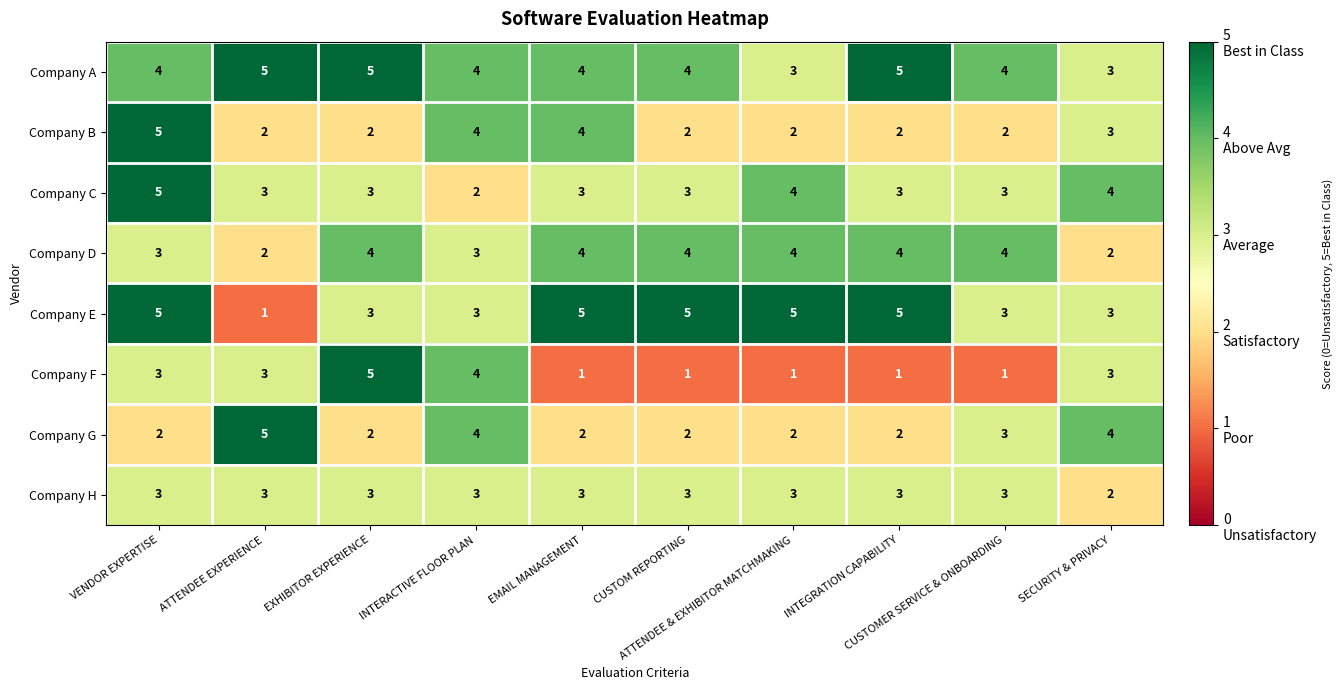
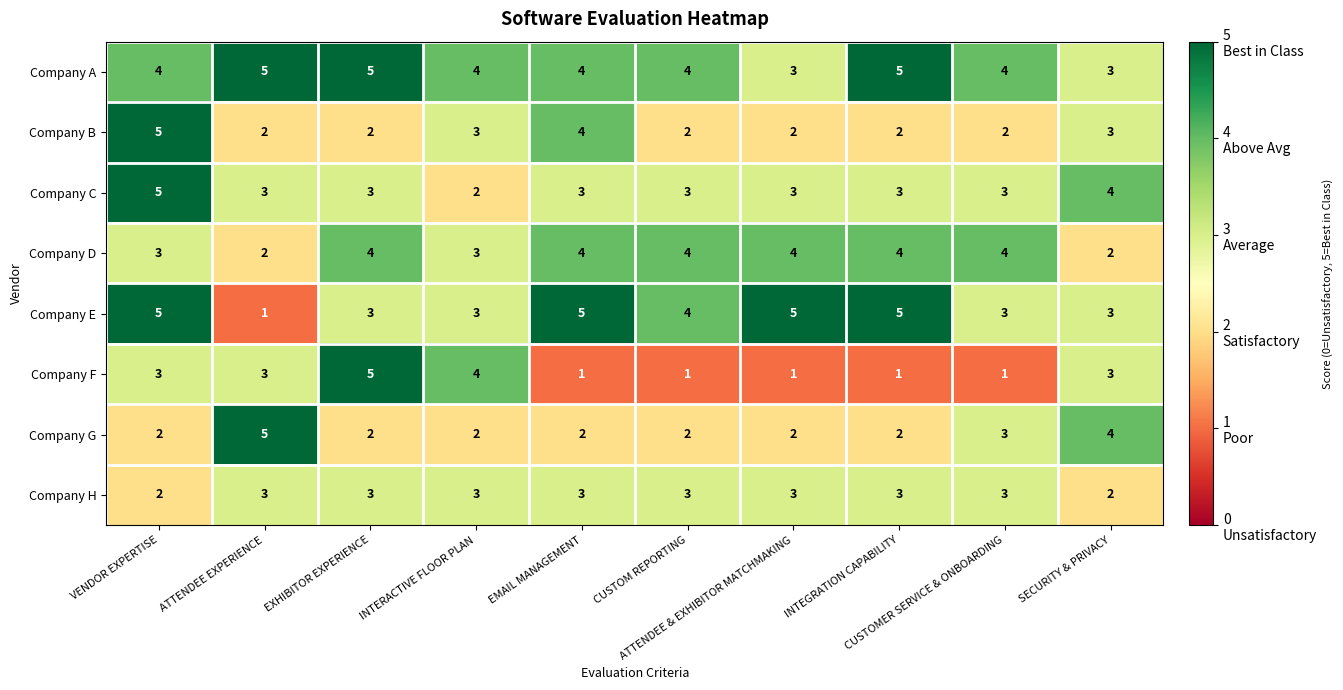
  {
    "Company A": {
      "VENDOR EXPERTISE": 4,
      "ATTENDEE EXPERIENCE": 5,
      "EXHIBITOR EXPERIENCE": 5,
      "INTERACTIVE FLOOR PLAN": 4,
      "EMAIL MANAGEMENT": 4,
      "CUSTOM REPORTING": 4,
      "ATTENDEE & EXHIBITOR MATCHMAKING": 3,
      "INTEGRATION CAPABILITY": 5,
      "CUSTOMER SERVICE & ONBOARDING": 4,
      "SECURITY & PRIVACY": 3
    },
    "Company B": {
      "VENDOR EXPERTISE": 5,
      "ATTENDEE EXPERIENCE": 2,
      "EXHIBITOR EXPERIENCE": 2,
-     "INTERACTIVE FLOOR PLAN": 4,
+     "INTERACTIVE FLOOR PLAN": 3,
      "EMAIL MANAGEMENT": 4,
      "CUSTOM REPORTING": 2,
      "ATTENDEE & EXHIBITOR MATCHMAKING": 2,
      "INTEGRATION CAPABILITY": 2,
      "CUSTOMER SERVICE & ONBOARDING": 2,
      "SECURITY & PRIVACY": 3
    },
    "Company C": {
      "VENDOR EXPERTISE": 5,
      "ATTENDEE EXPERIENCE": 3,
      "EXHIBITOR EXPERIENCE": 3,
      "INTERACTIVE FLOOR PLAN": 2,
      "EMAIL MANAGEMENT": 3,
      "CUSTOM REPORTING": 3,
-     "ATTENDEE & EXHIBITOR MATCHMAKING": 4,
+     "ATTENDEE & EXHIBITOR MATCHMAKING": 3,
      "INTEGRATION CAPABILITY": 3,
      "CUSTOMER SERVICE & ONBOARDING": 3,
      "SECURITY & PRIVACY": 4
    },
    "Company D": {
      "VENDOR EXPERTISE": 3,
      "ATTENDEE EXPERIENCE": 2,
      "EXHIBITOR EXPERIENCE": 4,
      "INTERACTIVE FLOOR PLAN": 3,
      "EMAIL MANAGEMENT": 4,
      "CUSTOM REPORTING": 4,
      "ATTENDEE & EXHIBITOR MATCHMAKING": 4,
      "INTEGRATION CAPABILITY": 4,
      "CUSTOMER SERVICE & ONBOARDING": 4,
      "SECURITY & PRIVACY": 2
    },
    "Company E": {
      "VENDOR EXPERTISE": 5,
      "ATTENDEE EXPERIENCE": 1,
      "EXHIBITOR EXPERIENCE": 3,
      "INTERACTIVE FLOOR PLAN": 3,
      "EMAIL MANAGEMENT": 5,
-     "CUSTOM REPORTING": 5,
+     "CUSTOM REPORTING": 4,
      "ATTENDEE & EXHIBITOR MATCHMAKING": 5,
      "INTEGRATION CAPABILITY": 5,
      "CUSTOMER SERVICE & ONBOARDING": 3,
      "SECURITY & PRIVACY": 3
    },
    "Company F": {
      "VENDOR EXPERTISE": 3,
      "ATTENDEE EXPERIENCE": 3,
      "EXHIBITOR EXPERIENCE": 5,
      "INTERACTIVE FLOOR PLAN": 4,
      "EMAIL MANAGEMENT": 1,
      "CUSTOM REPORTING": 1,
      "ATTENDEE & EXHIBITOR MATCHMAKING": 1,
      "INTEGRATION CAPABILITY": 1,
      "CUSTOMER SERVICE & ONBOARDING": 1,
      "SECURITY & PRIVACY": 3
    },
    "Company G": {
      "VENDOR EXPERTISE": 2,
      "ATTENDEE EXPERIENCE": 5,
      "EXHIBITOR EXPERIENCE": 2,
-     "INTERACTIVE FLOOR PLAN": 4,
+     "INTERACTIVE FLOOR PLAN": 2,
      "EMAIL MANAGEMENT": 2,
      "CUSTOM REPORTING": 2,
      "ATTENDEE & EXHIBITOR MATCHMAKING": 2,
      "INTEGRATION CAPABILITY": 2,
      "CUSTOMER SERVICE & ONBOARDING": 3,
      "SECURITY & PRIVACY": 4
    },
    "Company H": {
-     "VENDOR EXPERTISE": 3,
+     "VENDOR EXPERTISE": 2,
      "ATTENDEE EXPERIENCE": 3,
      "EXHIBITOR EXPERIENCE": 3,
      "INTERACTIVE FLOOR PLAN": 3,
      "EMAIL MANAGEMENT": 3,
      "CUSTOM REPORTING": 3,
      "ATTENDEE & EXHIBITOR MATCHMAKING": 3,
      "INTEGRATION CAPABILITY": 3,
      "CUSTOMER SERVICE & ONBOARDING": 3,
      "SECURITY & PRIVACY": 2
    }
  }
